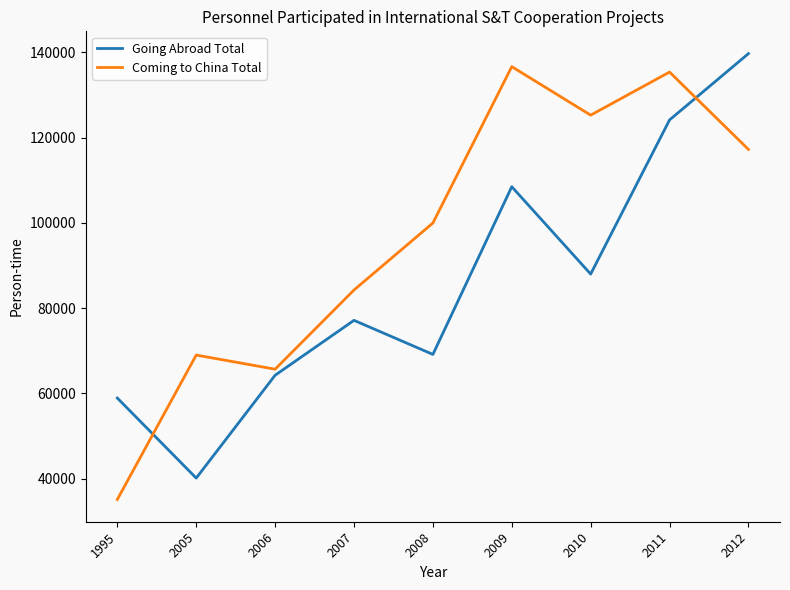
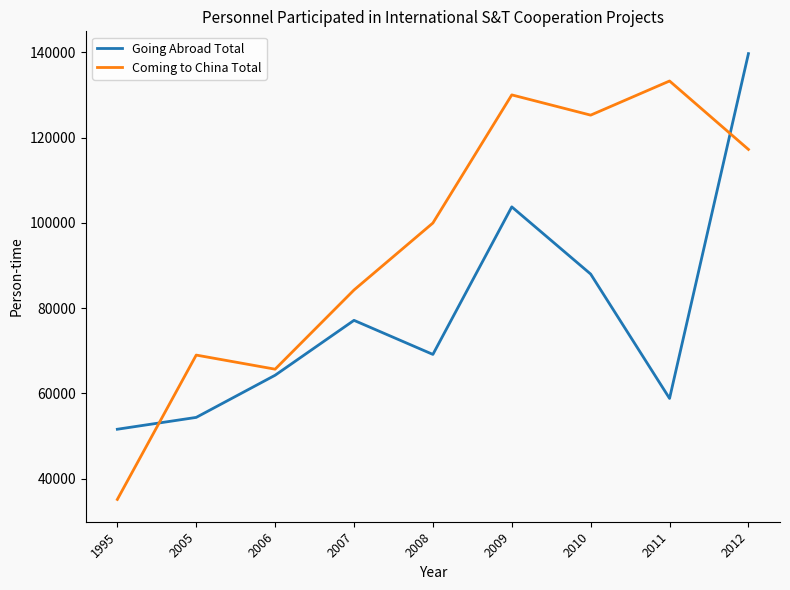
  {
    "Going Abroad Total": {
-     "1995": 59000,
-     "2005": 40000,
+     "1995": 52000,
+     "2005": 54000,
      "2006": 64000,
      "2007": 77000,
      "2008": 69000,
-     "2009": 108000,
+     "2009": 104000,
      "2010": 88000,
-     "2011": 124000,
+     "2011": 59000,
      "2012": 140000
    },
    "Coming to China Total": {
      "1995": 35000,
      "2005": 69000,
      "2006": 66000,
      "2007": 84000,
      "2008": 100000,
-     "2009": 137000,
+     "2009": 130000,
      "2010": 125000,
-     "2011": 135000,
+     "2011": 133000,
      "2012": 117000
    }
  }
